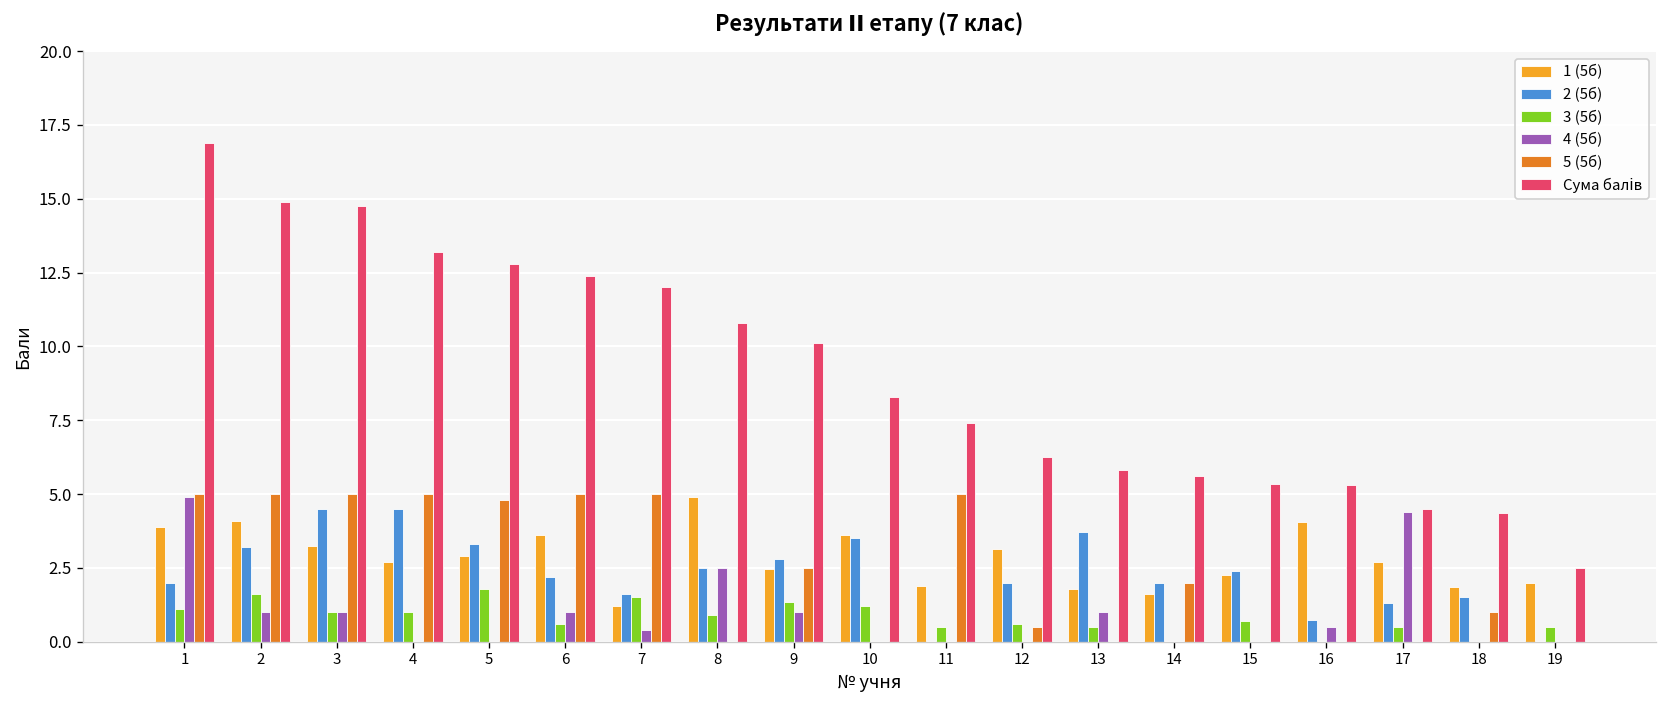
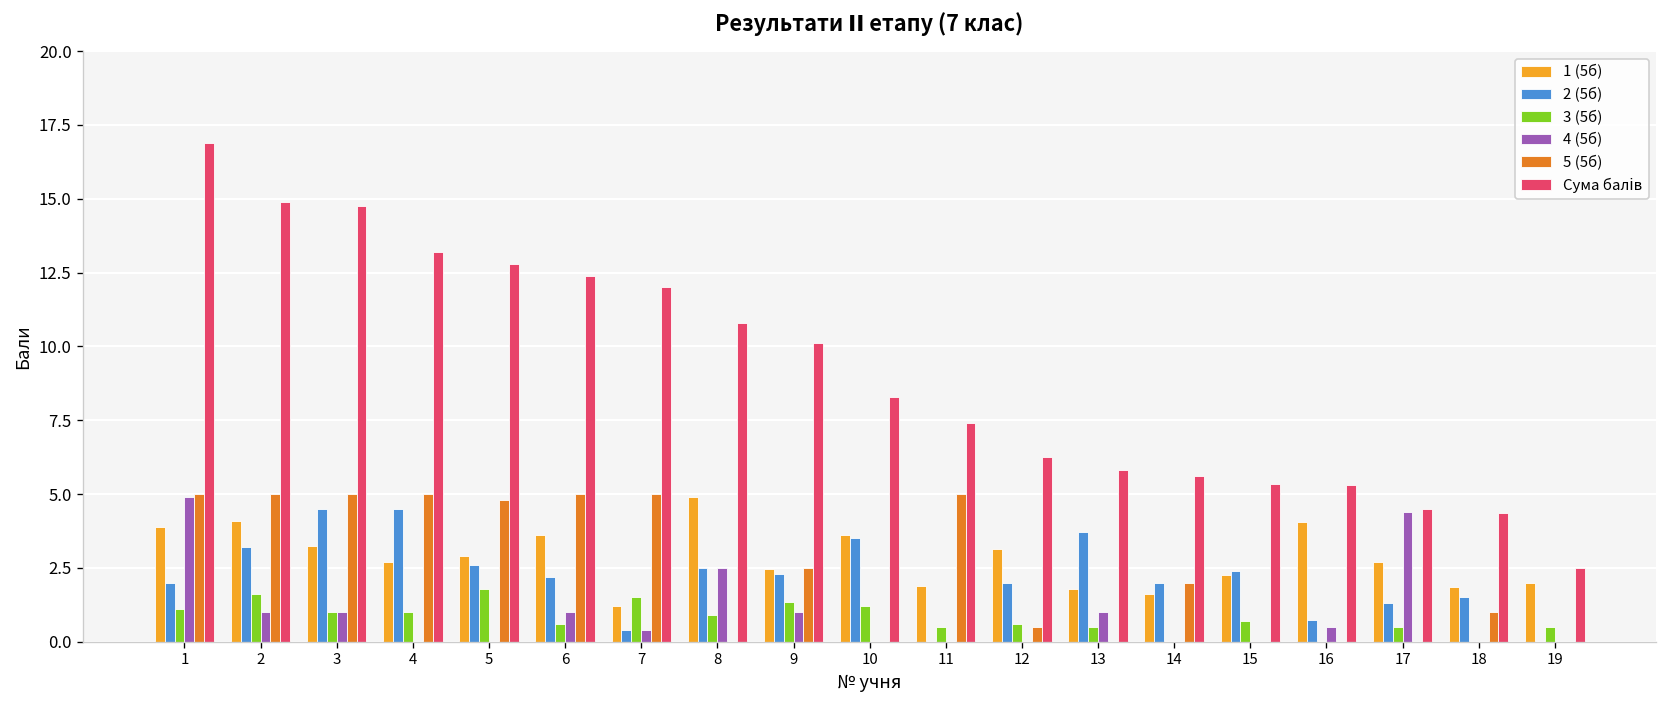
  {
    "2 (5б)": {
      "1": 2.0,
      "2": 3.2,
      "3": 4.5,
      "4": 4.5,
-     "5": 3.3,
+     "5": 2.6,
      "6": 2.2,
-     "7": 1.6,
+     "7": 0.4,
      "8": 2.5,
-     "9": 2.8,
+     "9": 2.3,
      "10": 3.5,
      "11": 0.0,
      "12": 2.0,
      "13": 3.7,
      "14": 2.0,
      "15": 2.4,
      "16": 0.8,
      "17": 1.3,
      "18": 1.5,
      "19": 0.0
    },
    "3 (5б)": {
      "1": 1.1,
      "2": 1.6,
      "3": 1.0,
      "4": 1.0,
      "5": 1.8,
      "6": 0.6,
      "7": 1.5,
      "8": 0.9,
      "9": 1.4,
      "10": 1.2,
      "11": 0.5,
      "12": 0.6,
      "13": 0.5,
      "14": 0.0,
      "15": 0.7,
      "16": 0.0,
      "17": 0.5,
      "18": 0.0,
      "19": 0.5
    },
    "4 (5б)": {
      "1": 4.9,
      "2": 1.0,
      "3": 1.0,
      "4": 0.0,
      "5": 0.0,
      "6": 1.0,
      "7": 0.4,
      "8": 2.5,
      "9": 1.0,
      "10": 0.0,
      "11": 0.0,
      "12": 0.0,
      "13": 1.0,
      "14": 0.0,
      "15": 0.0,
      "16": 0.5,
      "17": 4.4,
      "18": 0.0,
      "19": 0.0
    },
    "Сума балів": {
      "1": 16.9,
      "2": 14.9,
      "3": 14.8,
      "4": 13.2,
      "5": 12.8,
      "6": 12.4,
      "7": 12.0,
      "8": 10.8,
      "9": 10.1,
      "10": 8.3,
      "11": 7.4,
      "12": 6.3,
      "13": 5.8,
      "14": 5.6,
      "15": 5.4,
      "16": 5.3,
      "17": 4.5,
      "18": 4.4,
      "19": 2.5
    }
  }
